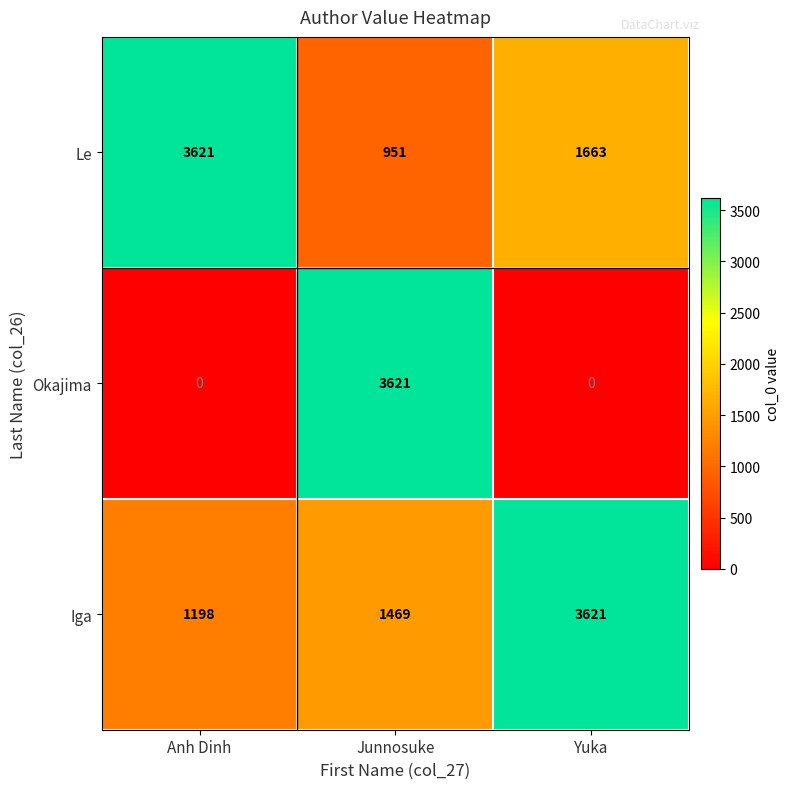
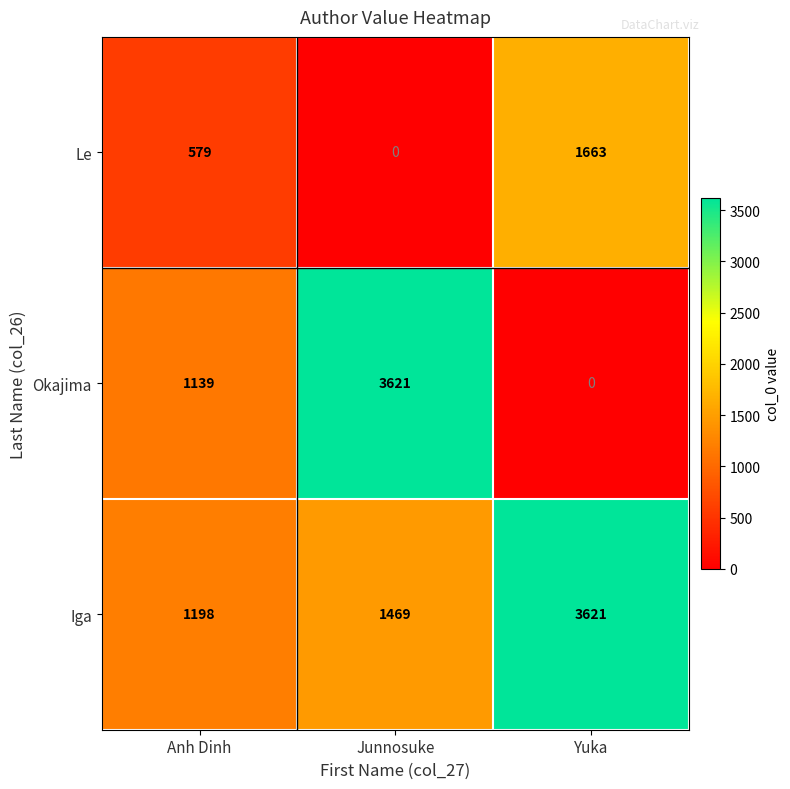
  {
    "Le": {
-     "Anh Dinh": 3621,
-     "Junnosuke": 951,
+     "Anh Dinh": 579,
+     "Junnosuke": 0,
      "Yuka": 1663
    },
    "Okajima": {
-     "Anh Dinh": 0,
+     "Anh Dinh": 1139,
      "Junnosuke": 3621,
      "Yuka": 0
    },
    "Iga": {
      "Anh Dinh": 1198,
      "Junnosuke": 1469,
      "Yuka": 3621
    }
  }
